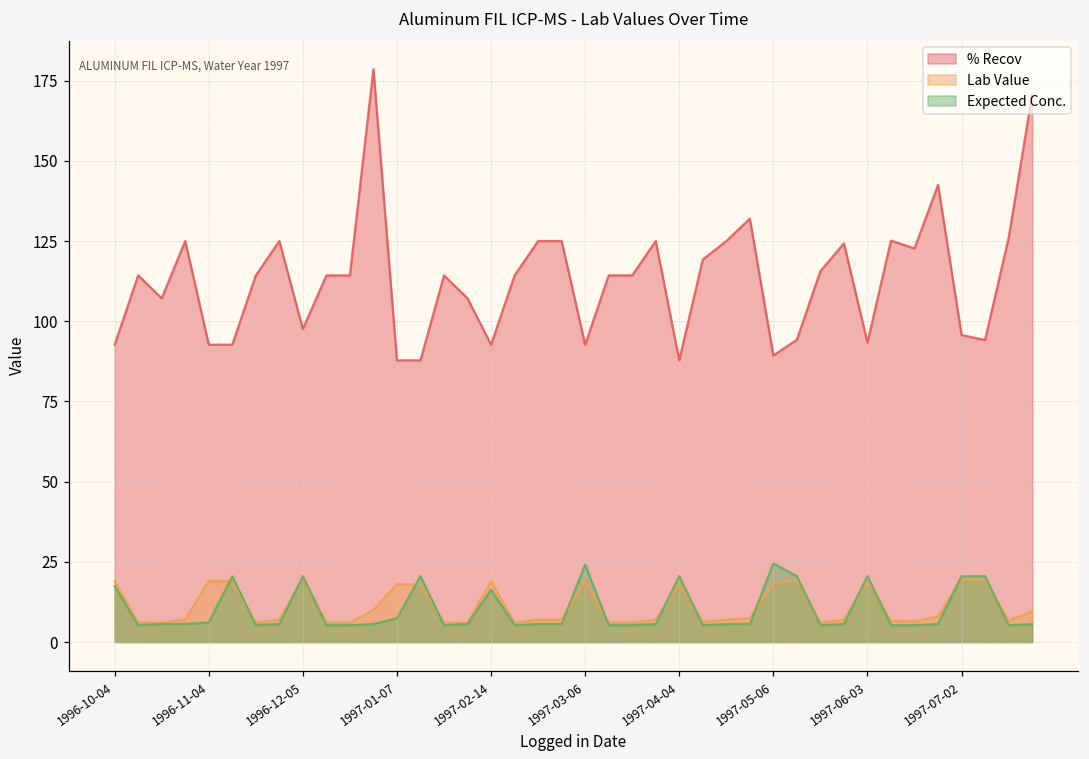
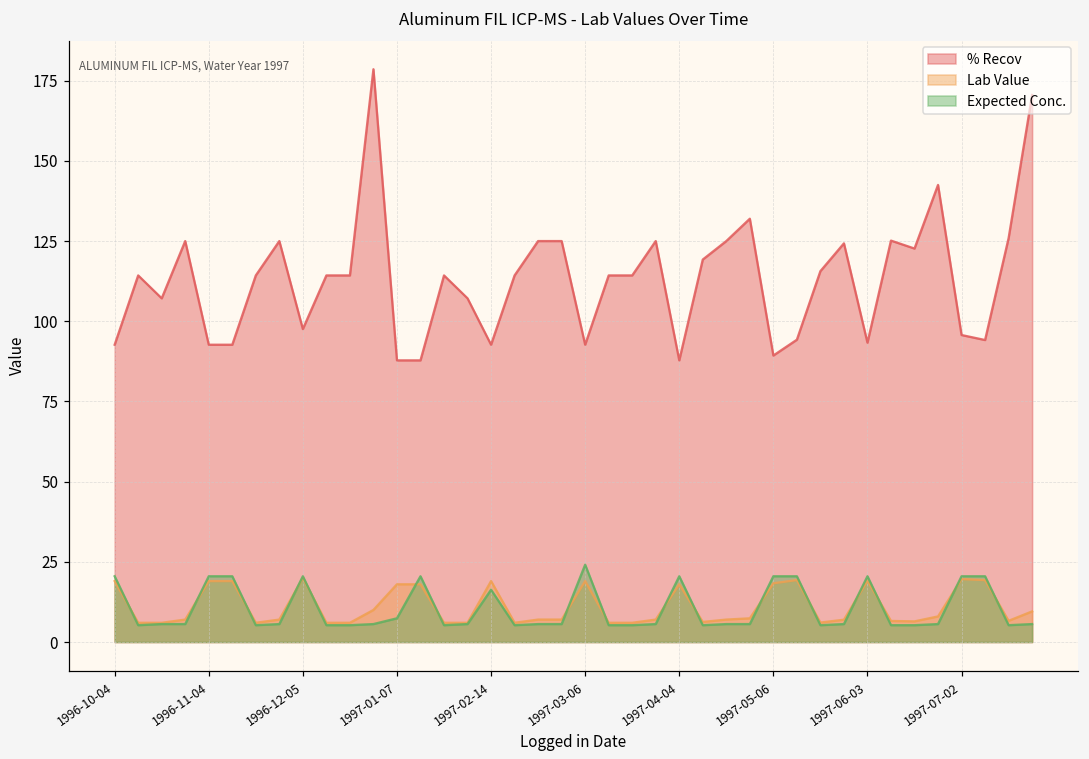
  {
    "Expected Conc.": {
-     "1996-10-04": 17,
-     "1996-11-04": 6,
+     "1996-10-04": 21,
+     "1996-11-04": 21,
      "1997-01-07": 7,
      "1997-02-14": 16,
      "1997-03-06": 24,
      "1997-04-04": 21,
-     "1997-05-06": 25,
+     "1997-05-06": 21,
      "1997-06-03": 21
    }
  }
